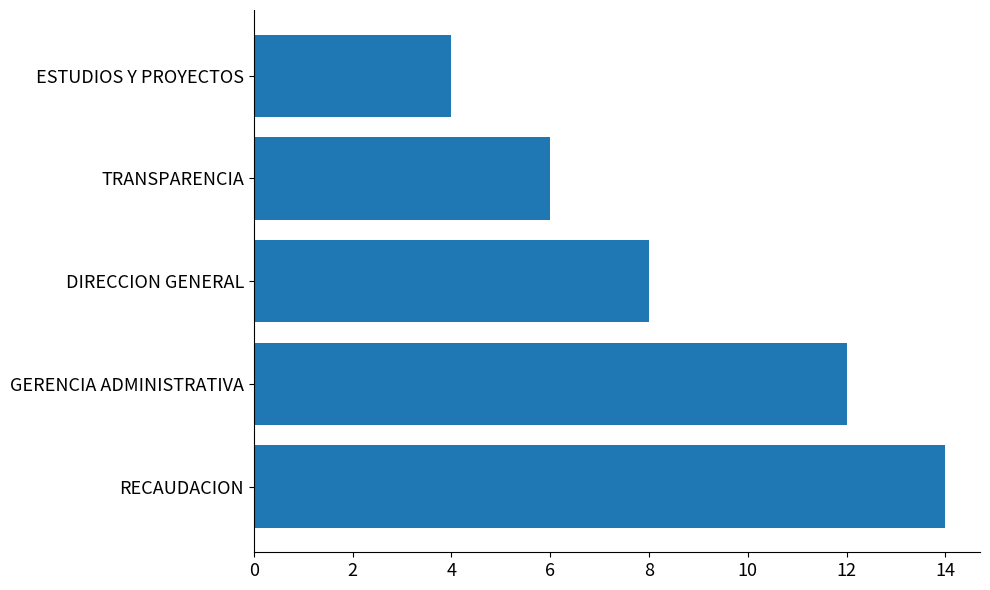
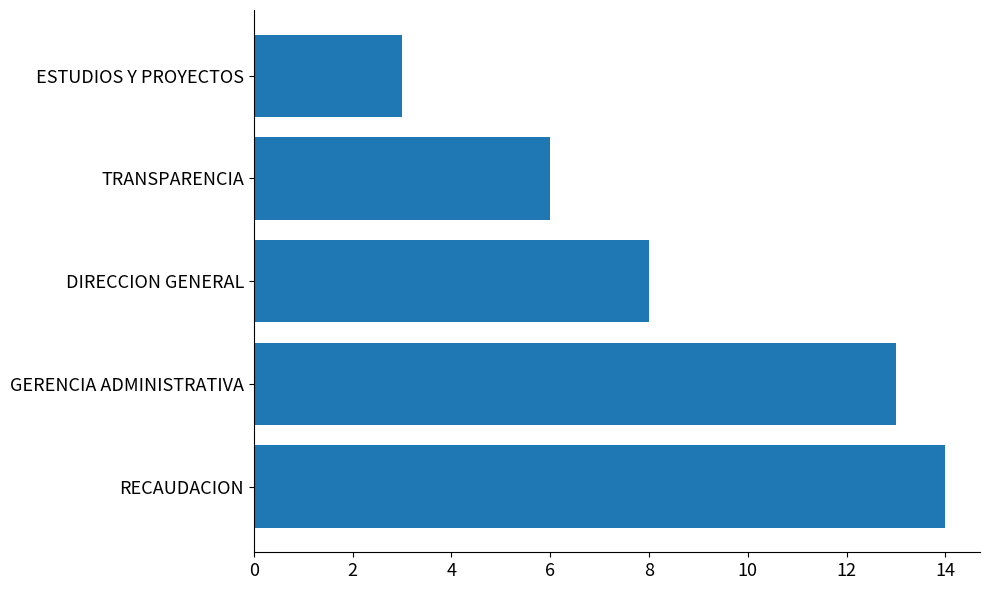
  {
-   "ESTUDIOS Y PROYECTOS": 4,
+   "ESTUDIOS Y PROYECTOS": 3,
    "TRANSPARENCIA": 6,
    "DIRECCION GENERAL": 8,
-   "GERENCIA ADMINISTRATIVA": 12,
+   "GERENCIA ADMINISTRATIVA": 13,
    "RECAUDACION": 14
  }
